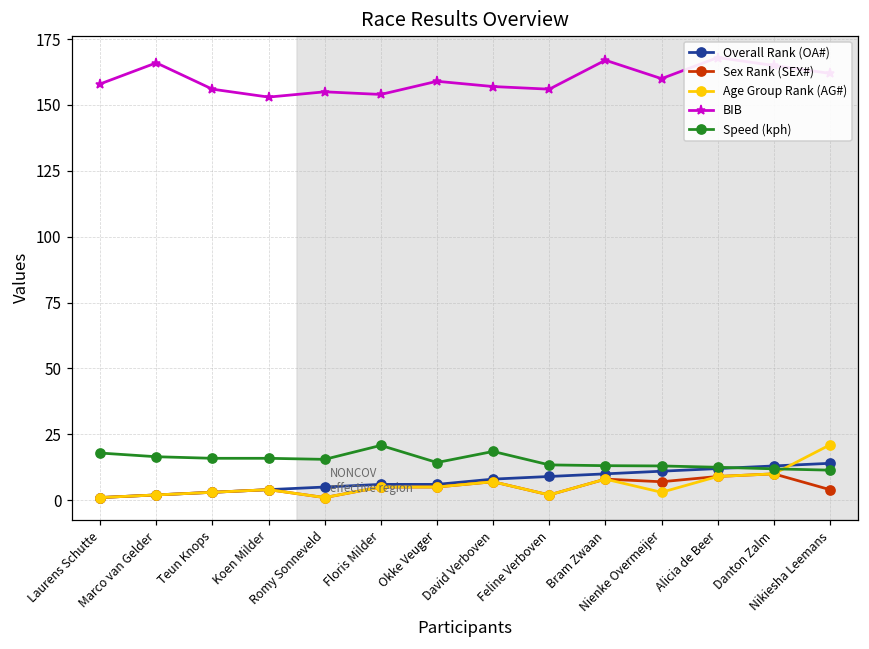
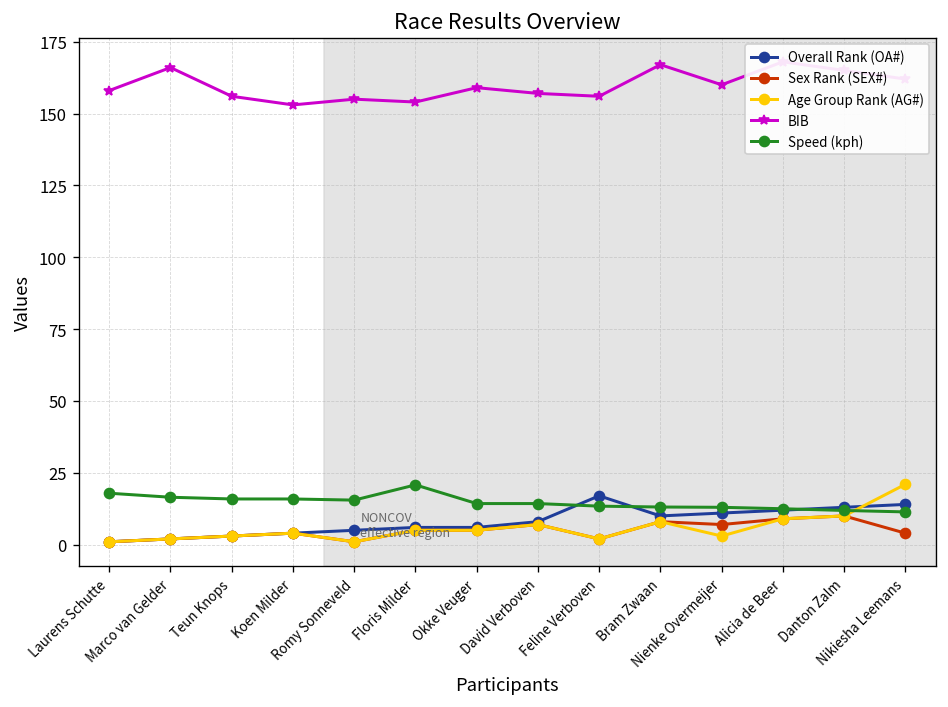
  {
    "Overall Rank (OA#)": {
      "Romy Sonneveld": 5,
-     "Feline Verboven": 9,
+     "Feline Verboven": 17,
      "Bram Zwaan": 10,
      "Nienke Overmeijer": 11,
      "Danton Zalm": 13,
      "Nikiesha Leemans": 14
    },
    "Sex Rank (SEX#)": {
      "Nienke Overmeijer": 7,
      "Nikiesha Leemans": 4
    },
    "Age Group Rank (AG#)": {
      "Nienke Overmeijer": 3,
      "Nikiesha Leemans": 21
    },
    "BIB": {
      "Laurens Schutte": 158,
      "Marco van Gelder": 166,
      "Teun Knops": 156,
      "Koen Milder": 153,
      "Romy Sonneveld": 155,
      "Floris Milder": 154,
      "Okke Veuger": 159,
      "David Verboven": 157,
      "Feline Verboven": 156,
      "Bram Zwaan": 167,
      "Nienke Overmeijer": 160
    },
    "Speed (kph)": {
      "Laurens Schutte": 18,
      "Marco van Gelder": 17,
      "Teun Knops": 16,
      "Koen Milder": 16,
      "Romy Sonneveld": 16,
      "Floris Milder": 21,
      "Okke Veuger": 14,
-     "David Verboven": 19,
+     "David Verboven": 14,
      "Feline Verboven": 13,
      "Bram Zwaan": 13,
      "Nienke Overmeijer": 13,
      "Danton Zalm": 12,
      "Nikiesha Leemans": 11
    }
  }
